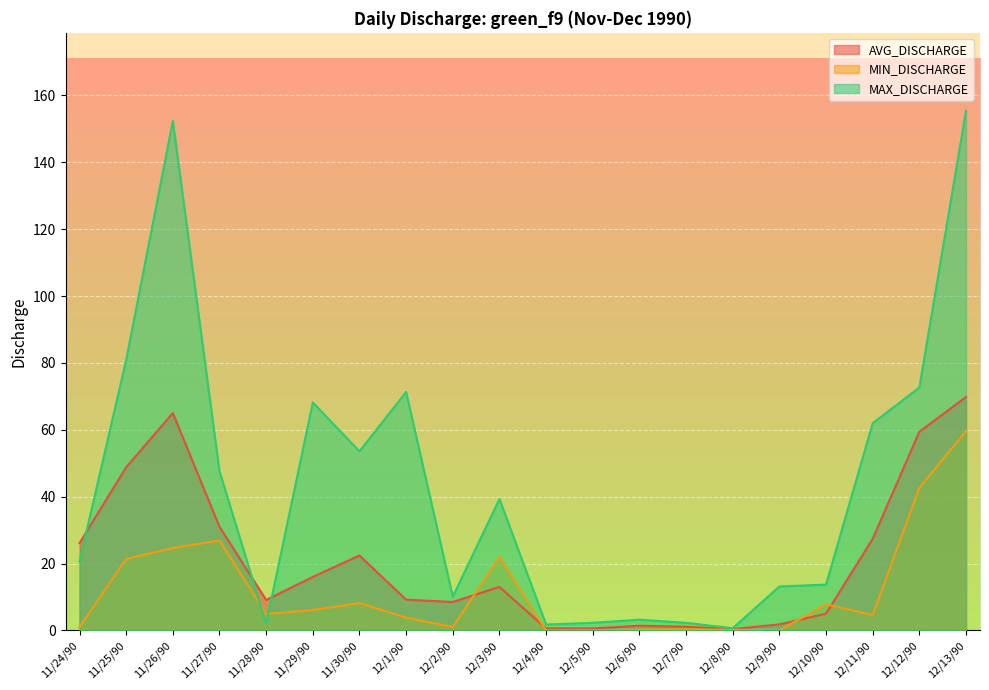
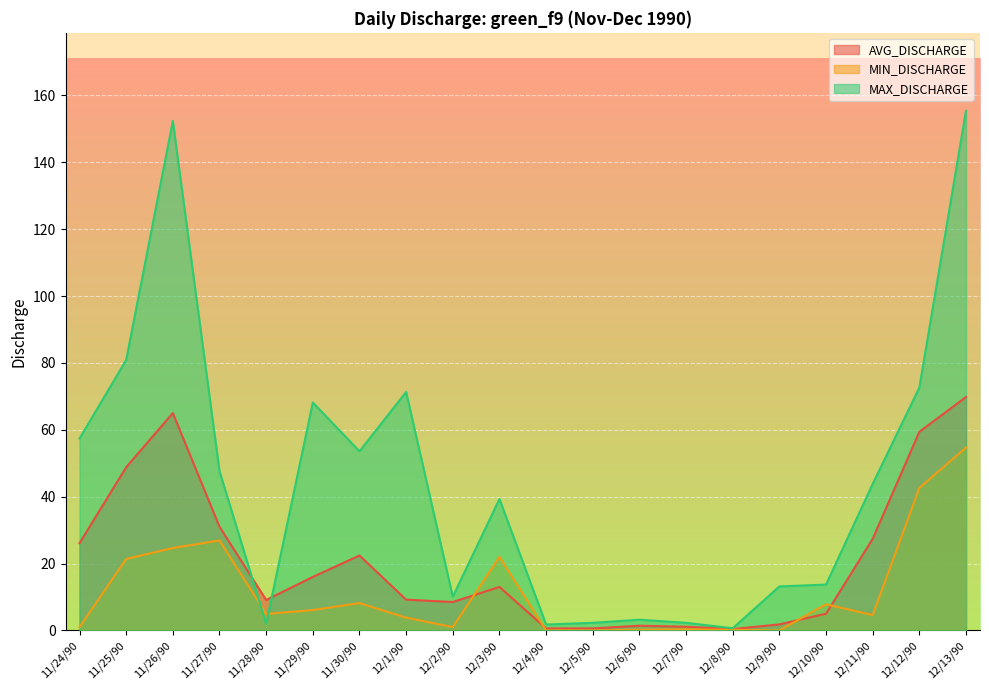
  {
    "AVG_DISCHARGE": {
      "11/24/90": 26,
      "11/25/90": 49,
      "11/26/90": 65,
      "11/27/90": 31,
      "11/28/90": 9,
      "11/29/90": 16,
      "11/30/90": 22,
      "12/1/90": 9,
      "12/2/90": 9,
      "12/3/90": 13,
      "12/6/90": 1,
      "12/7/90": 1,
      "12/9/90": 2,
      "12/10/90": 5,
      "12/11/90": 27,
      "12/12/90": 59,
      "12/13/90": 70
    },
    "MIN_DISCHARGE": {
      "11/24/90": 1,
      "11/25/90": 21,
      "11/26/90": 25,
      "11/27/90": 27,
      "11/28/90": 5,
      "11/29/90": 6,
      "11/30/90": 8,
      "12/1/90": 4,
      "12/2/90": 1,
      "12/3/90": 22,
      "12/6/90": 0,
      "12/7/90": 0,
      "12/9/90": 0,
      "12/10/90": 8,
      "12/11/90": 5,
      "12/12/90": 43,
-     "12/13/90": 60
+     "12/13/90": 55
    },
    "MAX_DISCHARGE": {
-     "11/24/90": 21,
+     "11/24/90": 57,
      "11/25/90": 81,
      "11/26/90": 152,
      "11/27/90": 48,
      "11/28/90": 2,
      "11/29/90": 68,
      "11/30/90": 54,
      "12/1/90": 71,
      "12/2/90": 10,
      "12/3/90": 39,
      "12/4/90": 2,
      "12/5/90": 2,
      "12/6/90": 3,
      "12/7/90": 2,
      "12/9/90": 13,
      "12/10/90": 14,
-     "12/11/90": 62,
+     "12/11/90": 44,
      "12/12/90": 73,
      "12/13/90": 155
    }
  }
